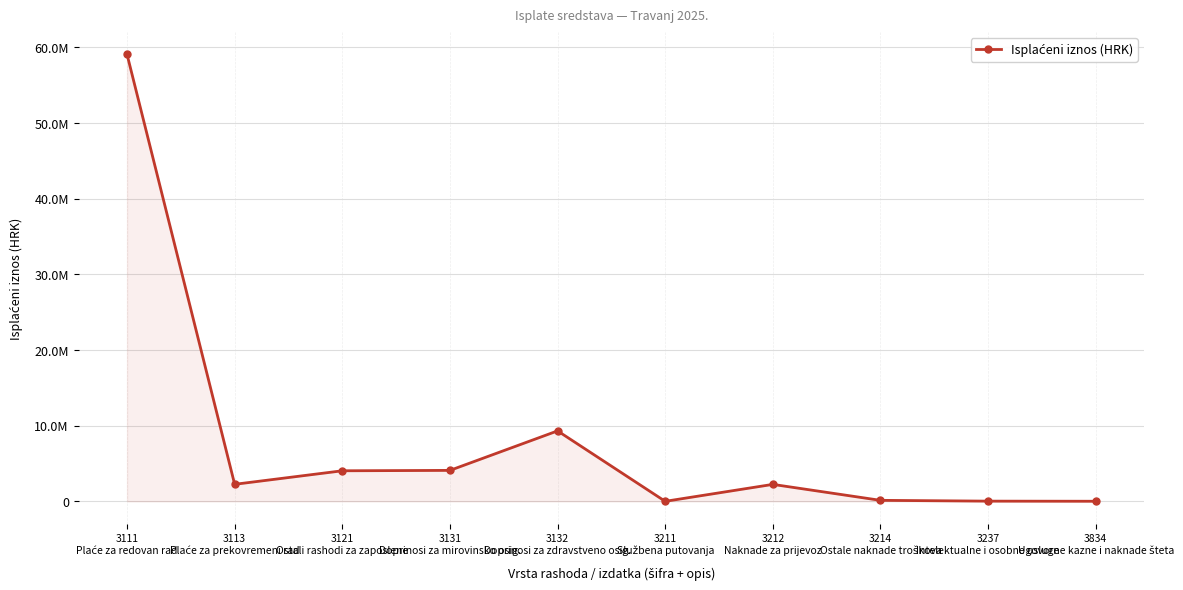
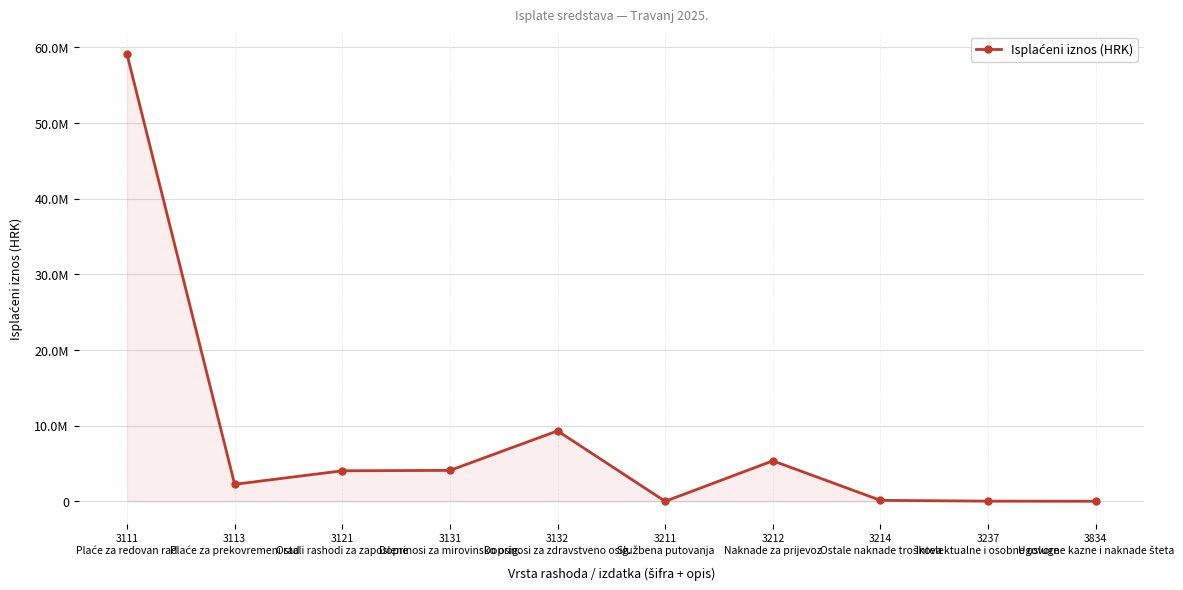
  {
    "3111 Plaće za redovan rad": 59000000,
    "3211 Službena putovanja": 0,
-   "3212 Naknade za prijevoz": 2000000
+   "3212 Naknade za prijevoz": 5000000
  }
